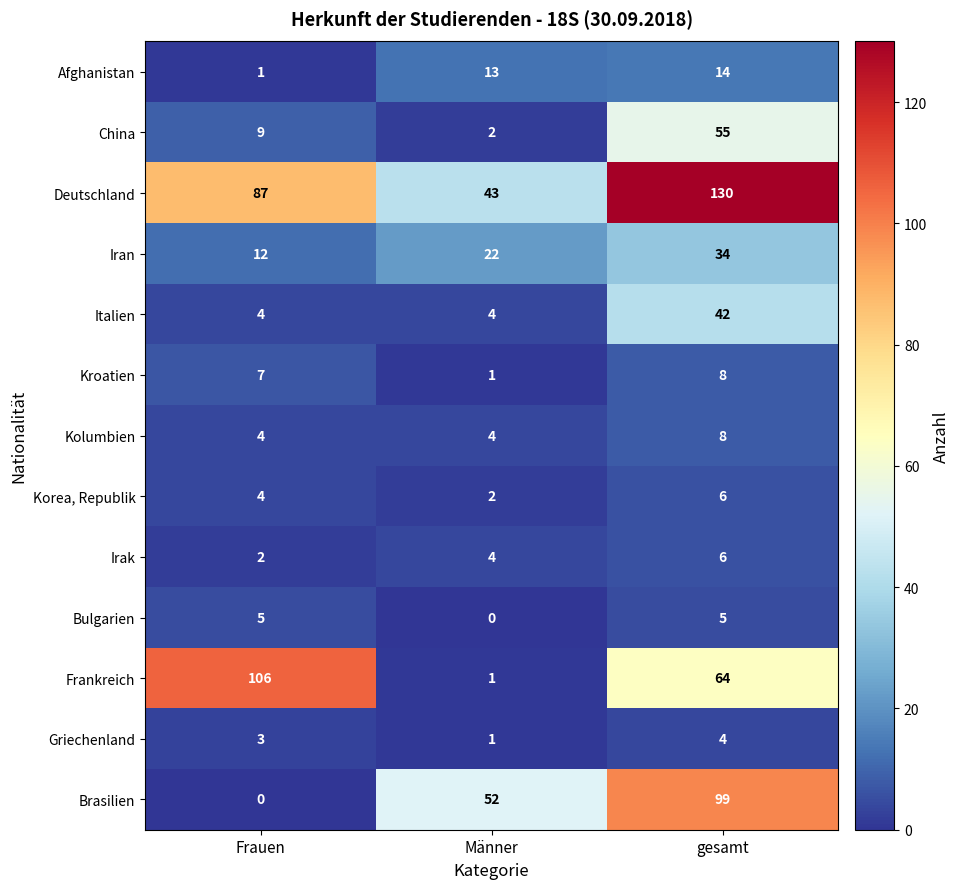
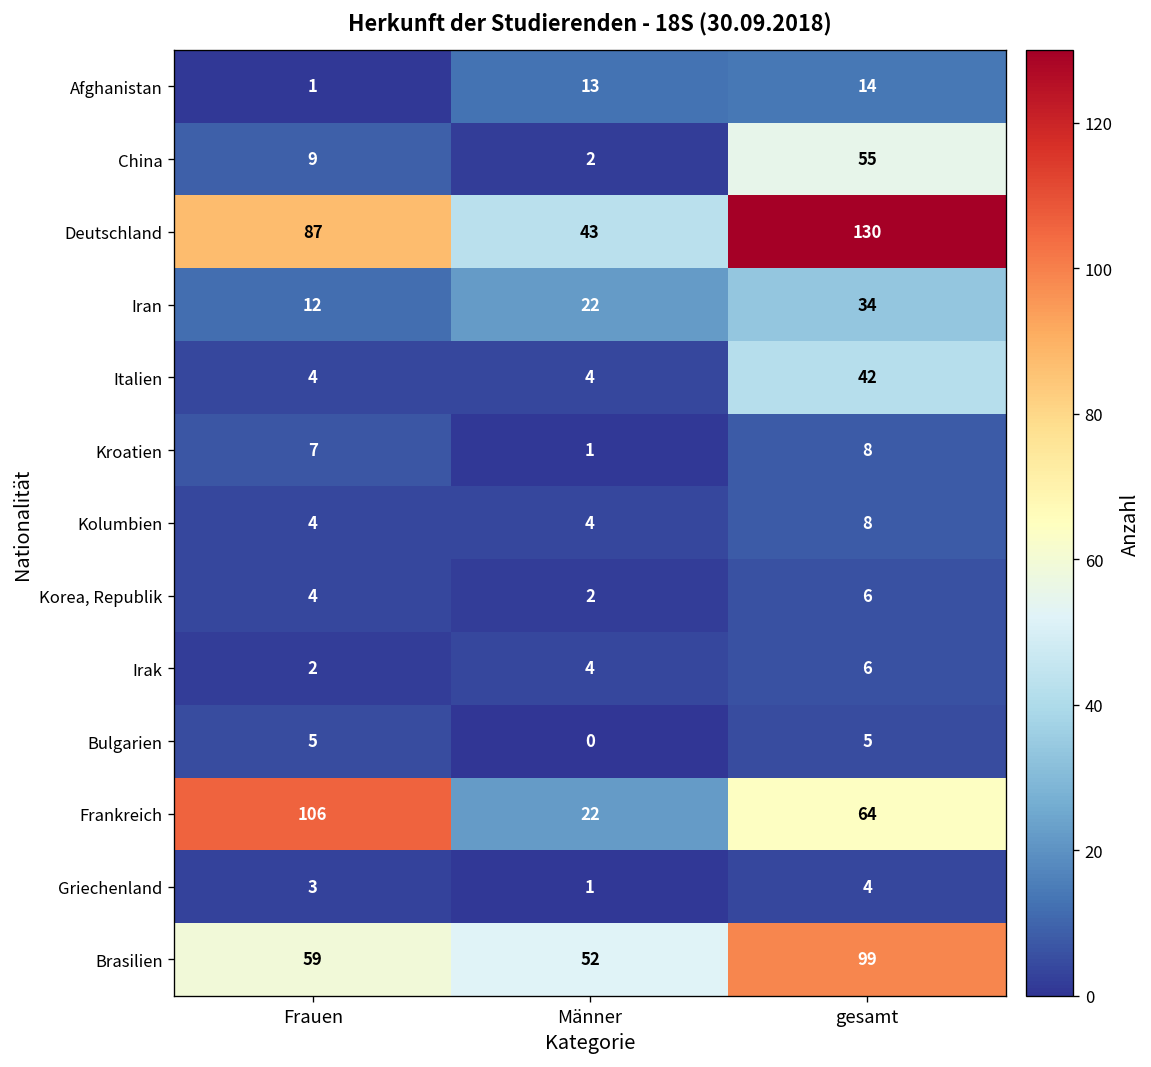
  {
    "Afghanistan": {
      "Frauen": 1,
      "Männer": 13,
      "gesamt": 14
    },
    "China": {
      "Frauen": 9,
      "Männer": 2,
      "gesamt": 55
    },
    "Deutschland": {
      "Frauen": 87,
      "Männer": 43,
      "gesamt": 130
    },
    "Iran": {
      "Frauen": 12,
      "Männer": 22,
      "gesamt": 34
    },
    "Italien": {
      "Frauen": 4,
      "Männer": 4,
      "gesamt": 42
    },
    "Kroatien": {
      "Frauen": 7,
      "Männer": 1,
      "gesamt": 8
    },
    "Kolumbien": {
      "Frauen": 4,
      "Männer": 4,
      "gesamt": 8
    },
    "Korea, Republik": {
      "Frauen": 4,
      "Männer": 2,
      "gesamt": 6
    },
    "Irak": {
      "Frauen": 2,
      "Männer": 4,
      "gesamt": 6
    },
    "Bulgarien": {
      "Frauen": 5,
      "Männer": 0,
      "gesamt": 5
    },
    "Frankreich": {
      "Frauen": 106,
-     "Männer": 1,
+     "Männer": 22,
      "gesamt": 64
    },
    "Griechenland": {
      "Frauen": 3,
      "Männer": 1,
      "gesamt": 4
    },
    "Brasilien": {
-     "Frauen": 0,
+     "Frauen": 59,
      "Männer": 52,
      "gesamt": 99
    }
  }
